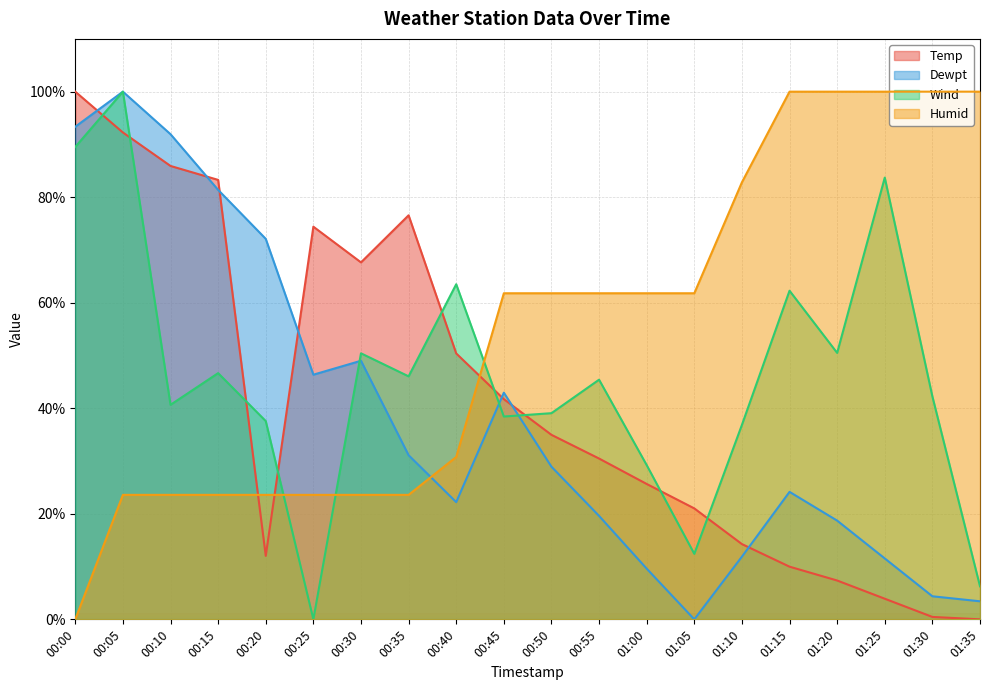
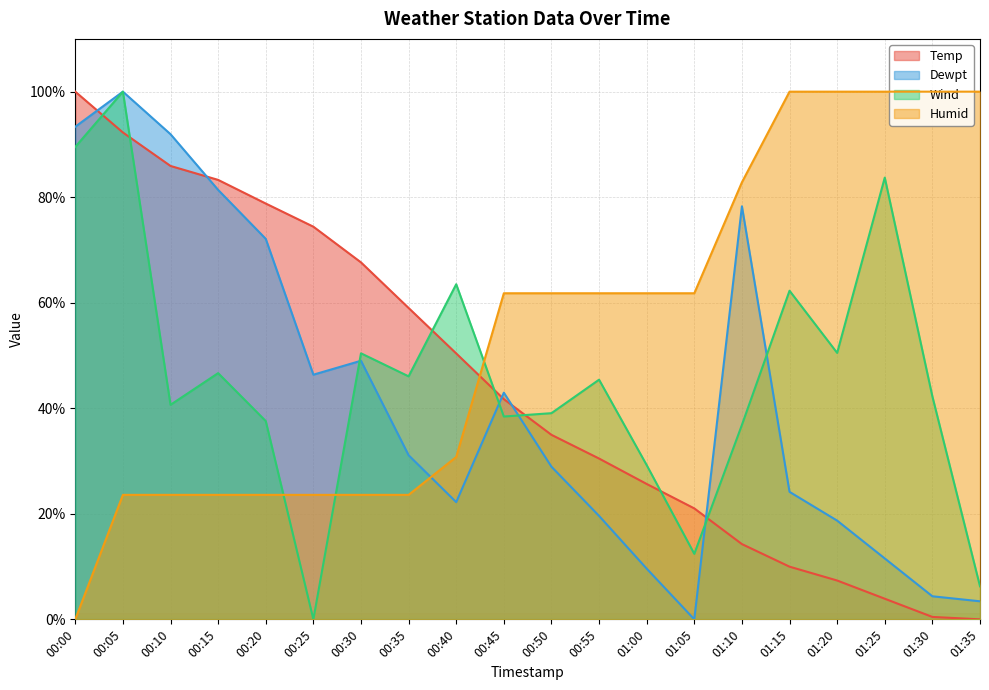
  {
    "Temp": {
      "00:00": "100%",
      "00:05": "92%",
      "00:10": "86%",
      "00:15": "83%",
-     "00:20": "12%",
+     "00:20": "79%",
      "00:25": "74%",
      "00:30": "68%",
-     "00:35": "77%",
+     "00:35": "59%",
      "00:40": "50%",
      "00:45": "42%",
      "00:50": "35%",
      "00:55": "30%",
      "01:00": "26%",
      "01:05": "21%",
      "01:10": "14%",
      "01:15": "10%",
      "01:20": "7%",
      "01:25": "4%",
      "01:30": "0%",
      "01:35": "0%"
    },
    "Dewpt": {
      "00:00": "93%",
      "00:10": "92%",
      "00:15": "81%",
      "00:20": "72%",
      "00:25": "46%",
      "00:30": "49%",
      "00:35": "31%",
      "00:40": "22%",
      "00:45": "43%",
      "00:50": "29%",
      "00:55": "20%",
      "01:00": "10%",
      "01:05": "0%",
-     "01:10": "12%",
+     "01:10": "78%",
      "01:15": "24%",
      "01:20": "19%",
      "01:25": "12%",
      "01:30": "4%",
      "01:35": "3%"
    },
    "Wind": {
      "00:00": "90%",
      "00:10": "41%",
      "00:15": "47%",
      "00:20": "38%",
      "00:25": "0%",
      "00:30": "50%",
      "00:35": "46%",
      "00:40": "64%",
      "00:45": "38%",
      "00:50": "39%",
      "00:55": "45%",
      "01:00": "29%",
      "01:05": "12%",
      "01:10": "37%",
      "01:15": "62%",
      "01:20": "50%",
      "01:25": "84%",
      "01:30": "42%",
      "01:35": "6%"
    },
    "Humid": {
      "00:00": "0%",
      "00:05": "24%",
      "00:10": "24%",
      "00:15": "24%",
      "00:20": "24%",
      "00:25": "24%",
      "00:30": "24%",
      "00:35": "24%",
      "00:40": "31%",
      "00:45": "62%",
      "00:50": "62%",
      "00:55": "62%",
      "01:00": "62%",
      "01:05": "62%",
      "01:10": "83%",
      "01:15": "100%",
      "01:20": "100%",
      "01:25": "100%",
      "01:35": "100%"
    }
  }
